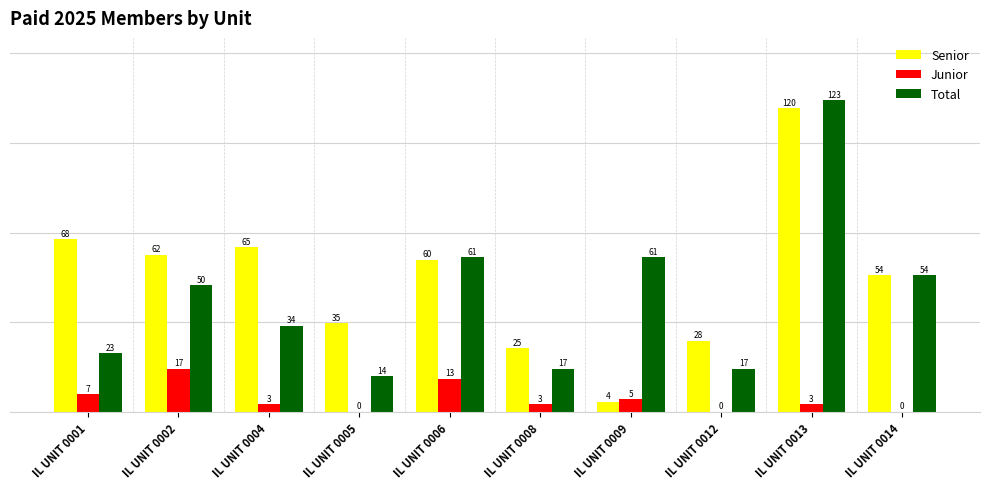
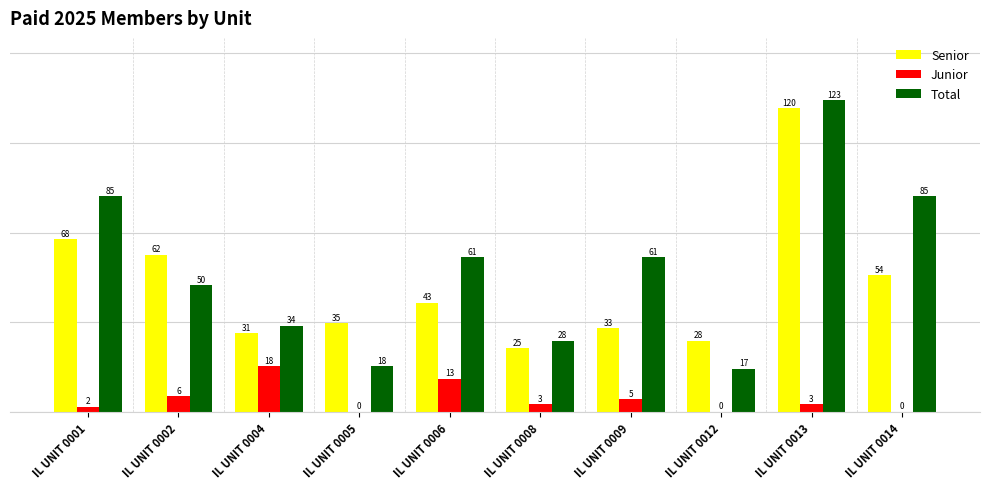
  {
    "Senior": {
      "IL UNIT 0001": 68,
      "IL UNIT 0002": 62,
-     "IL UNIT 0004": 65,
+     "IL UNIT 0004": 31,
      "IL UNIT 0005": 35,
-     "IL UNIT 0006": 60,
+     "IL UNIT 0006": 43,
      "IL UNIT 0008": 25,
-     "IL UNIT 0009": 4,
+     "IL UNIT 0009": 33,
      "IL UNIT 0012": 28,
      "IL UNIT 0013": 120,
      "IL UNIT 0014": 54
    },
    "Junior": {
-     "IL UNIT 0001": 7,
-     "IL UNIT 0002": 17,
-     "IL UNIT 0004": 3,
+     "IL UNIT 0001": 2,
+     "IL UNIT 0002": 6,
+     "IL UNIT 0004": 18,
      "IL UNIT 0005": 0,
      "IL UNIT 0006": 13,
      "IL UNIT 0008": 3,
      "IL UNIT 0009": 5,
      "IL UNIT 0012": 0,
      "IL UNIT 0013": 3,
      "IL UNIT 0014": 0
    },
    "Total": {
-     "IL UNIT 0001": 23,
+     "IL UNIT 0001": 85,
      "IL UNIT 0002": 50,
      "IL UNIT 0004": 34,
-     "IL UNIT 0005": 14,
+     "IL UNIT 0005": 18,
      "IL UNIT 0006": 61,
-     "IL UNIT 0008": 17,
+     "IL UNIT 0008": 28,
      "IL UNIT 0009": 61,
      "IL UNIT 0012": 17,
      "IL UNIT 0013": 123,
-     "IL UNIT 0014": 54
+     "IL UNIT 0014": 85
    }
  }
